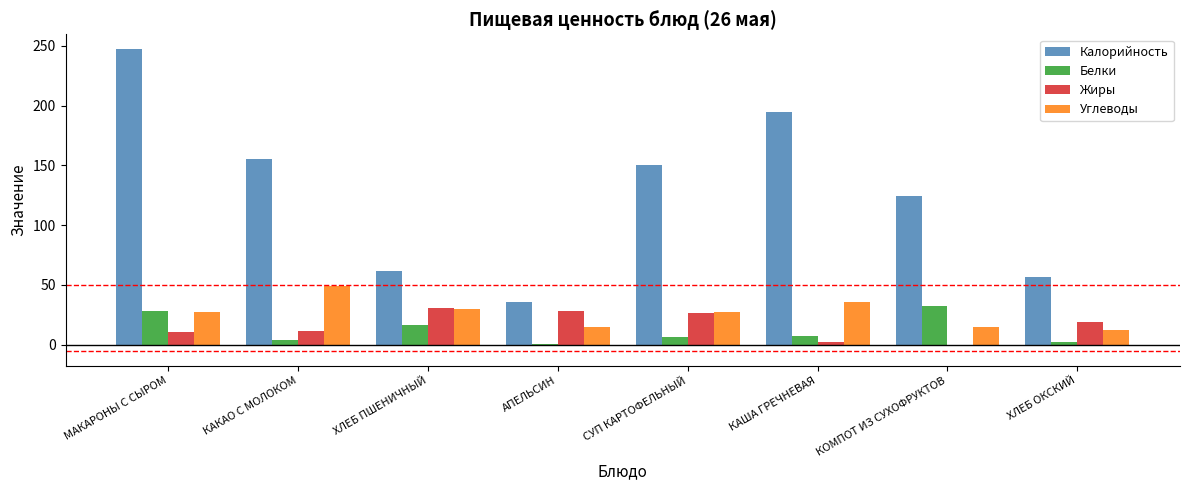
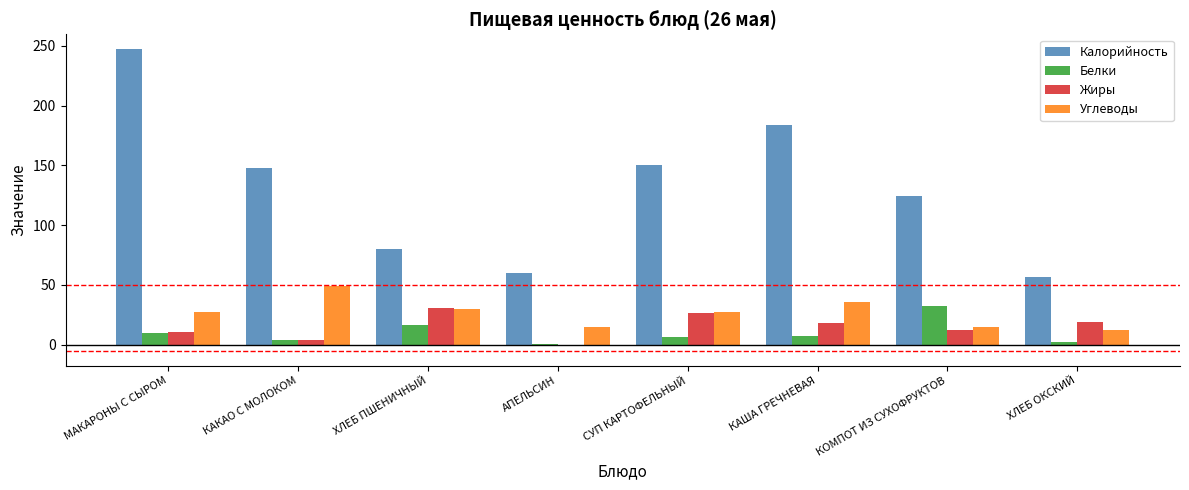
  {
    "Калорийность": {
      "МАКАРОНЫ С СЫРОМ": 247,
-     "КАКАО С МОЛОКОМ": 155,
-     "ХЛЕБ ПШЕНИЧНЫЙ": 62,
-     "АПЕЛЬСИН": 36,
+     "КАКАО С МОЛОКОМ": 148,
+     "ХЛЕБ ПШЕНИЧНЫЙ": 80,
+     "АПЕЛЬСИН": 60,
      "СУП КАРТОФЕЛЬНЫЙ": 150,
-     "КАША ГРЕЧНЕВАЯ": 195,
+     "КАША ГРЕЧНЕВАЯ": 184,
      "КОМПОТ ИЗ СУХОФРУКТОВ": 124,
      "ХЛЕБ ОКСКИЙ": 57
    },
    "Белки": {
-     "МАКАРОНЫ С СЫРОМ": 28,
+     "МАКАРОНЫ С СЫРОМ": 10,
      "КАКАО С МОЛОКОМ": 4,
      "ХЛЕБ ПШЕНИЧНЫЙ": 17,
      "СУП КАРТОФЕЛЬНЫЙ": 7,
      "КАША ГРЕЧНЕВАЯ": 7,
      "КОМПОТ ИЗ СУХОФРУКТОВ": 32
    },
    "Жиры": {
      "МАКАРОНЫ С СЫРОМ": 10,
-     "КАКАО С МОЛОКОМ": 12,
+     "КАКАО С МОЛОКОМ": 4,
      "ХЛЕБ ПШЕНИЧНЫЙ": 31,
-     "АПЕЛЬСИН": 28,
+     "АПЕЛЬСИН": 0,
      "СУП КАРТОФЕЛЬНЫЙ": 26,
-     "КАША ГРЕЧНЕВАЯ": 2,
-     "КОМПОТ ИЗ СУХОФРУКТОВ": 0,
+     "КАША ГРЕЧНЕВАЯ": 18,
+     "КОМПОТ ИЗ СУХОФРУКТОВ": 12,
      "ХЛЕБ ОКСКИЙ": 19
    },
    "Углеводы": {
      "МАКАРОНЫ С СЫРОМ": 27,
      "КАКАО С МОЛОКОМ": 49,
      "ХЛЕБ ПШЕНИЧНЫЙ": 30,
      "АПЕЛЬСИН": 15,
      "СУП КАРТОФЕЛЬНЫЙ": 27,
      "КАША ГРЕЧНЕВАЯ": 36,
      "КОМПОТ ИЗ СУХОФРУКТОВ": 15,
      "ХЛЕБ ОКСКИЙ": 12
    }
  }
